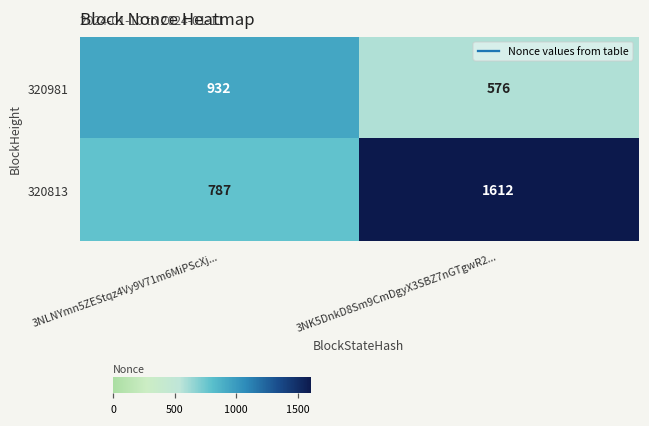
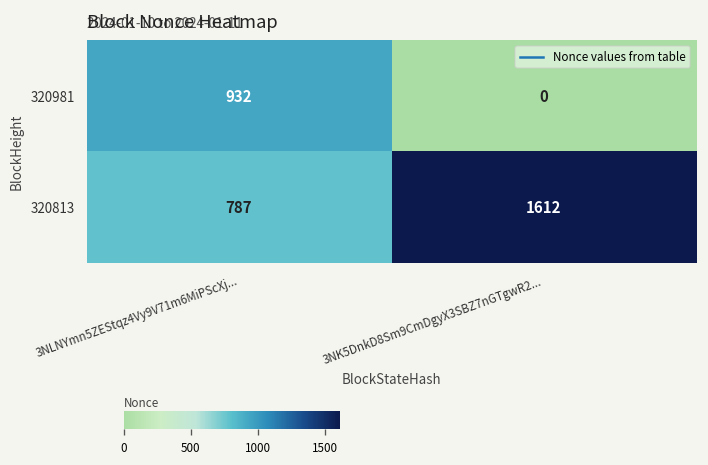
  {
    "320981": {
      "3NLNYmn5ZEStqz4Vy9V71m6MiPScXj...": 932,
-     "3NK5DnkD8Sm9CmDgyX3SBZ7nGTgwR2...": 576
+     "3NK5DnkD8Sm9CmDgyX3SBZ7nGTgwR2...": 0
    },
    "320813": {
      "3NLNYmn5ZEStqz4Vy9V71m6MiPScXj...": 787,
      "3NK5DnkD8Sm9CmDgyX3SBZ7nGTgwR2...": 1612
    }
  }
